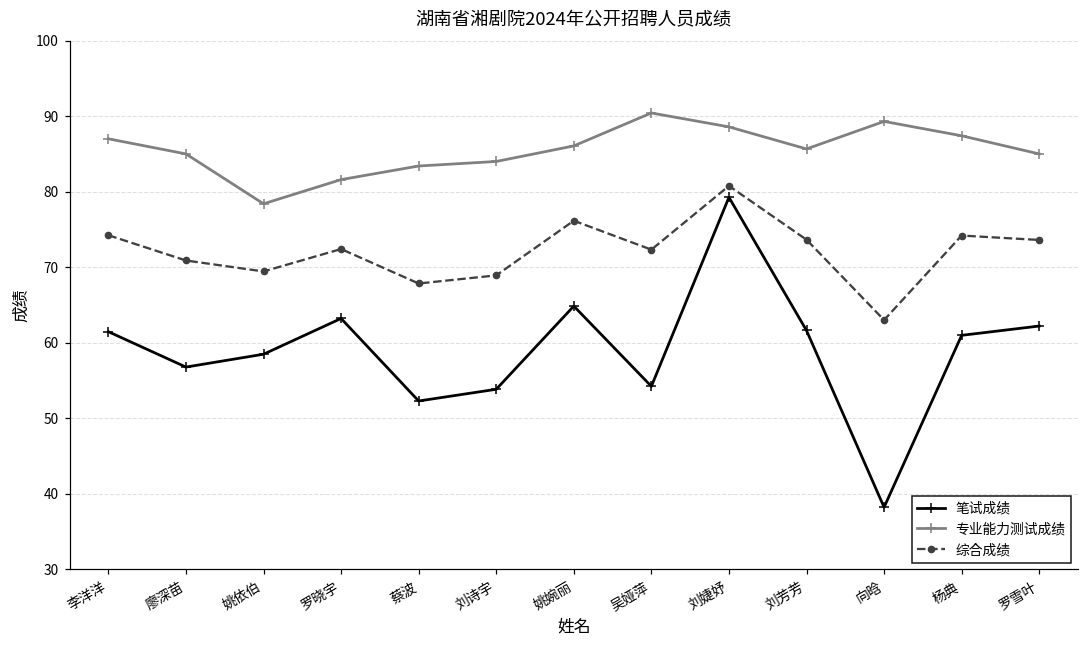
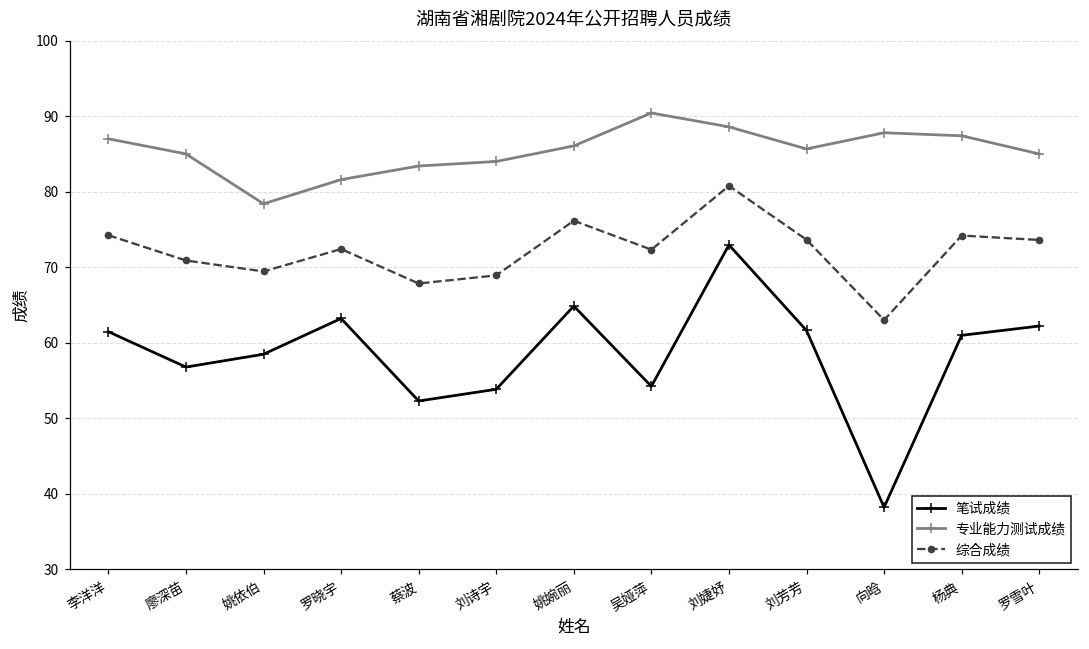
  {
    "笔试成绩": {
      "李洋洋": 61,
      "廖深苗": 57,
      "姚依伯": 58,
      "罗晓宇": 63,
      "蔡波": 52,
      "刘诗宇": 54,
      "姚婉丽": 65,
      "吴娅萍": 54,
-     "刘婕妤": 79,
+     "刘婕妤": 73,
      "刘芳芳": 62,
      "向晗": 38,
      "杨典": 61,
      "罗雪叶": 62
    },
    "专业能力测试成绩": {
      "李洋洋": 87,
      "廖深苗": 85,
      "姚依伯": 78,
      "罗晓宇": 82,
      "蔡波": 83,
      "刘诗宇": 84,
      "姚婉丽": 86,
      "吴娅萍": 90,
      "刘婕妤": 89,
      "刘芳芳": 86,
-     "向晗": 89,
+     "向晗": 88,
      "杨典": 87,
      "罗雪叶": 85
    },
    "综合成绩": {
      "李洋洋": 74,
      "廖深苗": 71,
      "姚依伯": 69,
      "罗晓宇": 72,
      "蔡波": 68,
      "刘诗宇": 69,
      "姚婉丽": 76,
      "吴娅萍": 72,
      "刘婕妤": 81,
      "刘芳芳": 74,
      "向晗": 63,
      "杨典": 74,
      "罗雪叶": 74
    }
  }
